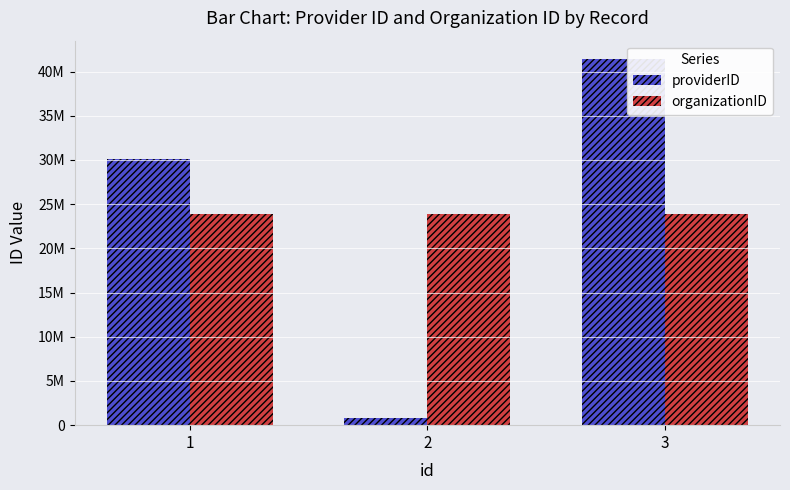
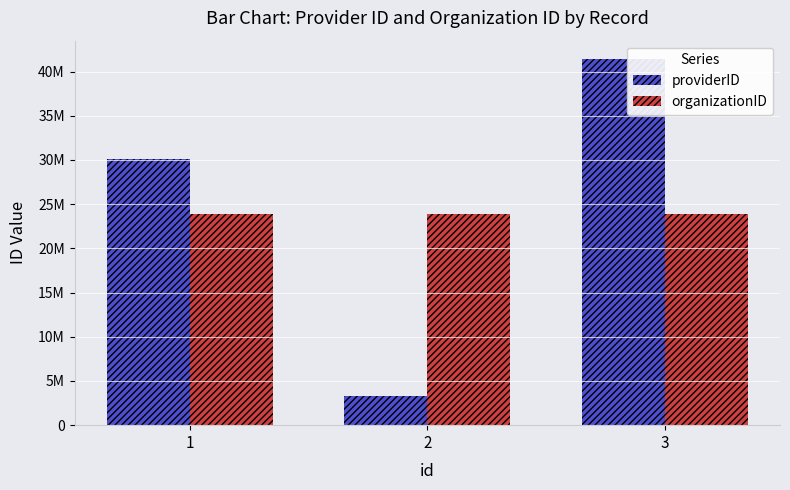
  {
    "providerID": {
      "1": 30000000,
-     "2": 1000000,
+     "2": 3000000,
      "3": 41000000
    },
    "organizationID": {
      "1": 24000000,
      "2": 24000000,
      "3": 24000000
    }
  }
